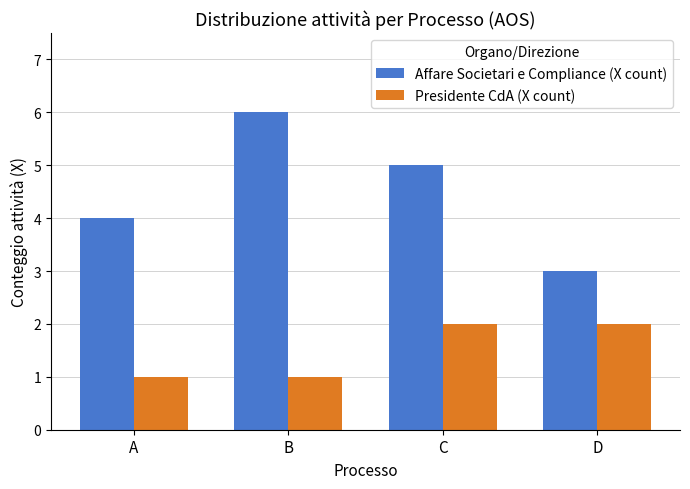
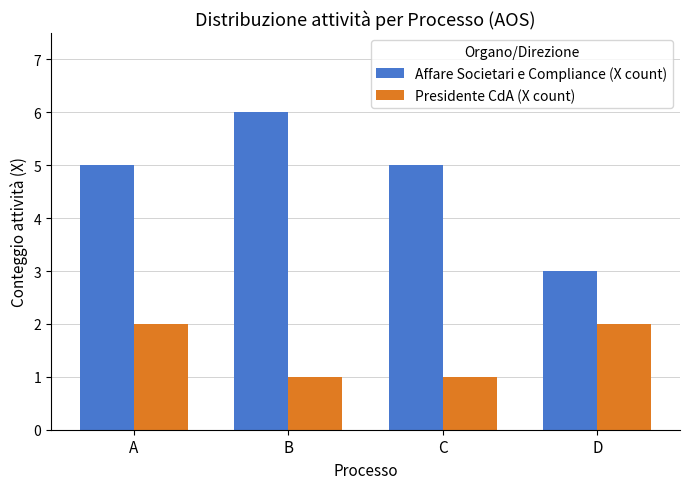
  {
    "Affare Societari e Compliance (X count)": {
-     "A": 4,
+     "A": 5,
      "B": 6,
      "C": 5,
      "D": 3
    },
    "Presidente CdA (X count)": {
-     "A": 1,
+     "A": 2,
      "B": 1,
-     "C": 2,
+     "C": 1,
      "D": 2
    }
  }
